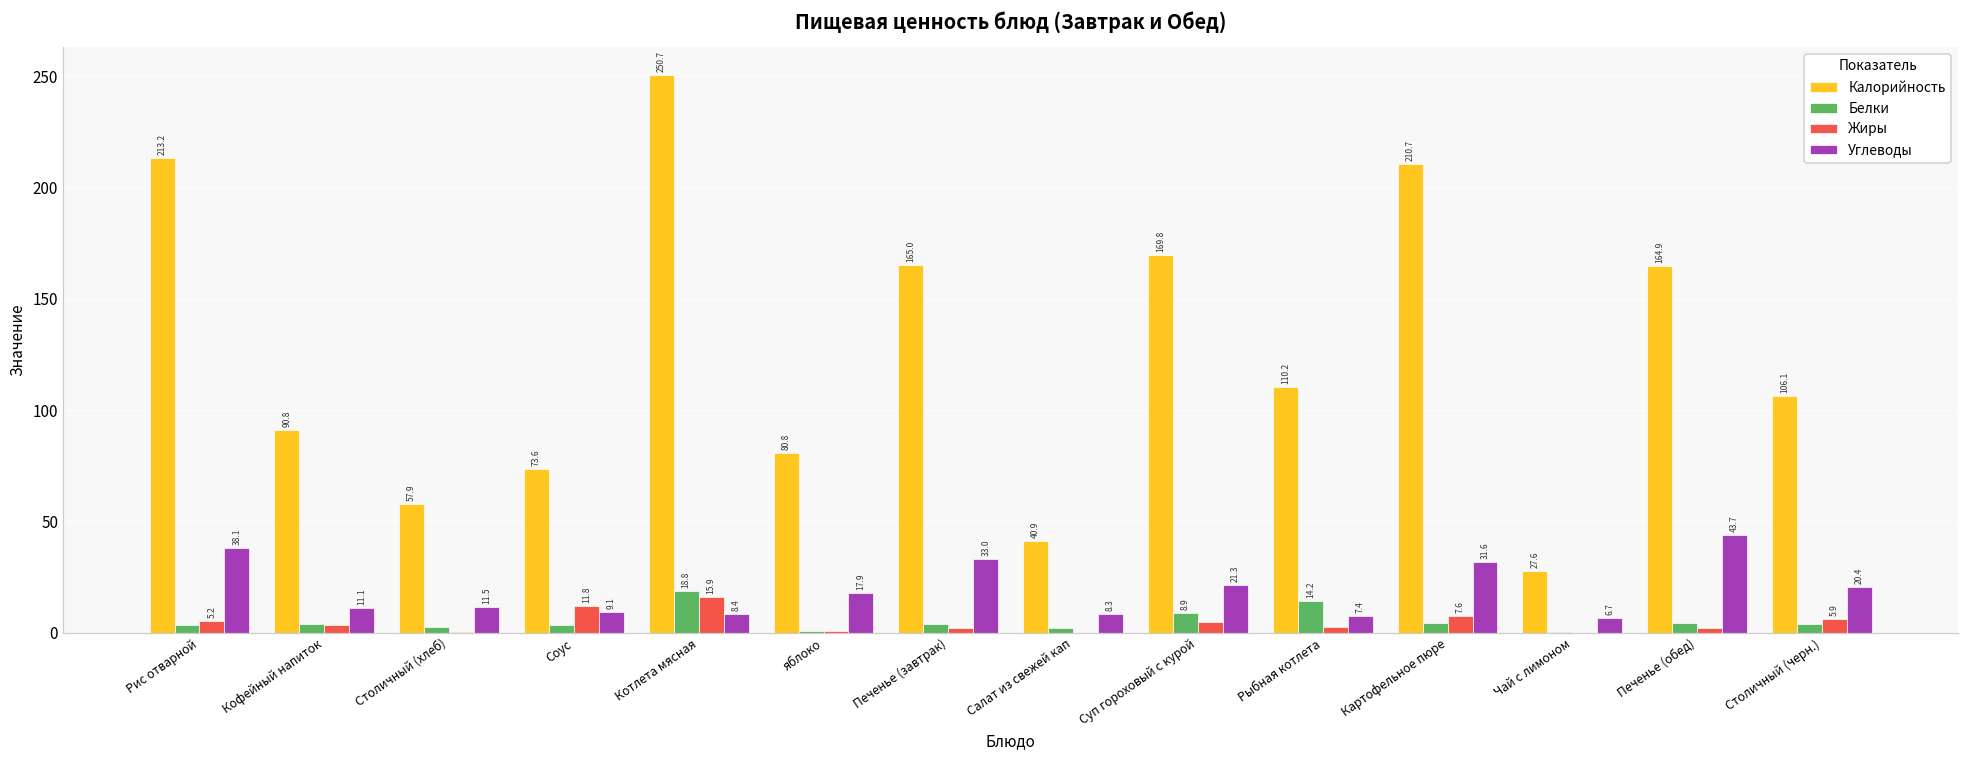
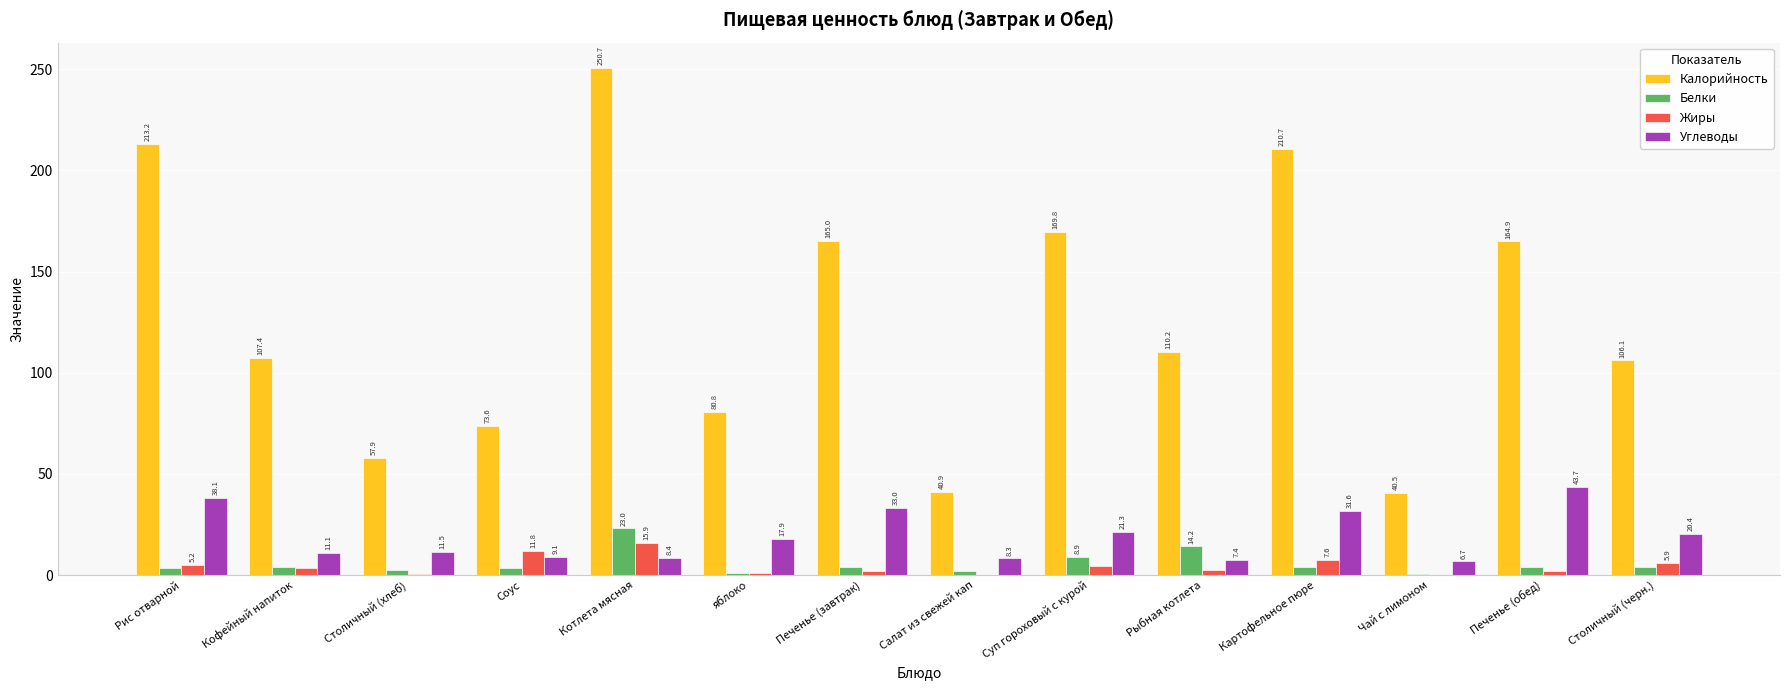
  {
    "Калорийность": {
      "Рис отварной": 213.2,
-     "Кофейный напиток": 90.8,
+     "Кофейный напиток": 107.4,
      "Столичный (хлеб)": 57.9,
      "Соус": 73.6,
      "Котлета мясная": 250.7,
      "яблоко": 80.8,
      "Печенье (завтрак)": 165.0,
      "Салат из свежей кап": 40.9,
      "Суп гороховый с курой": 169.8,
      "Рыбная котлета": 110.2,
      "Картофельное пюре": 210.7,
-     "Чай с лимоном": 27.6,
+     "Чай с лимоном": 40.5,
      "Печенье (обед)": 164.9,
      "Столичный (черн.)": 106.1
    },
    "Белки": {
-     "Котлета мясная": 18.8,
+     "Котлета мясная": 23.0,
      "Суп гороховый с курой": 8.9,
      "Рыбная котлета": 14.2
    },
    "Жиры": {
      "Рис отварной": 5.2,
      "Соус": 11.8,
      "Котлета мясная": 15.9,
      "Картофельное пюре": 7.6,
      "Столичный (черн.)": 5.9
    },
    "Углеводы": {
      "Рис отварной": 38.1,
      "Кофейный напиток": 11.1,
      "Столичный (хлеб)": 11.5,
      "Соус": 9.1,
      "Котлета мясная": 8.4,
      "яблоко": 17.9,
      "Печенье (завтрак)": 33.0,
      "Салат из свежей кап": 8.3,
      "Суп гороховый с курой": 21.3,
      "Рыбная котлета": 7.4,
      "Картофельное пюре": 31.6,
      "Чай с лимоном": 6.7,
      "Печенье (обед)": 43.7,
      "Столичный (черн.)": 20.4
    }
  }
